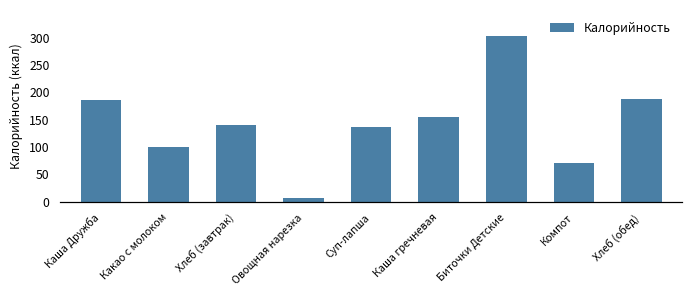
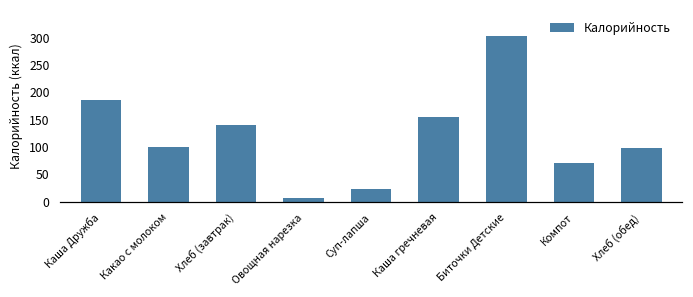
  {
    "Каша Дружба": 190,
    "Какао с молоком": 100,
    "Хлеб (завтрак)": 140,
    "Овощная нарезка": 10,
-   "Суп-лапша": 140,
+   "Суп-лапша": 20,
    "Каша гречневая": 150,
    "Биточки Детские": 300,
    "Компот": 70,
-   "Хлеб (обед)": 190
+   "Хлеб (обед)": 100
  }
